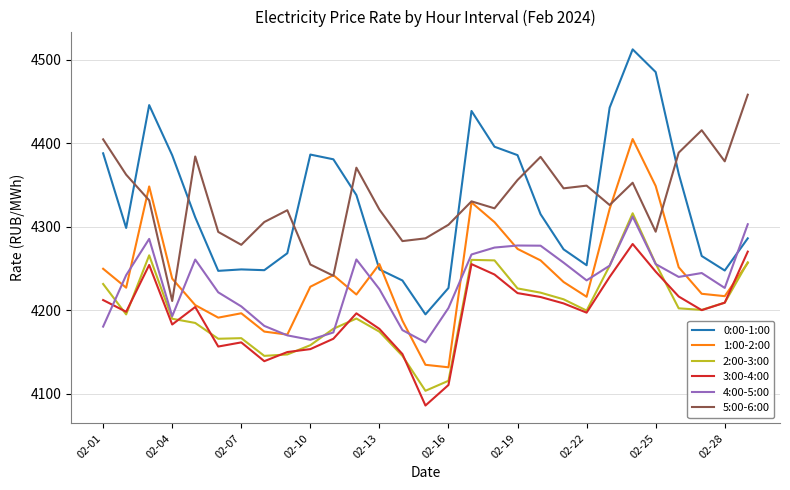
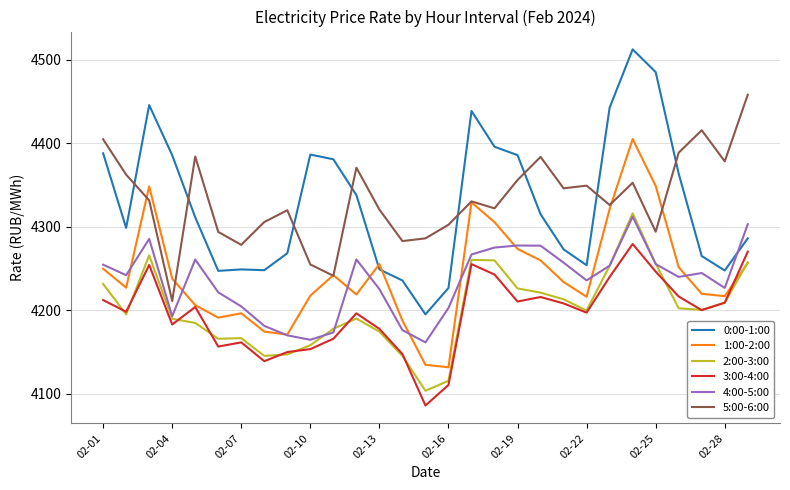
  {
    "0:00-1:00": {
      "02-01": 4390,
      "02-04": 4390,
      "02-07": 4250,
      "02-10": 4390,
      "02-13": 4250,
      "02-16": 4230,
      "02-19": 4390,
      "02-22": 4250,
      "02-25": 4490,
      "02-28": 4250
    },
    "1:00-2:00": {
      "02-01": 4250,
      "02-04": 4240,
      "02-07": 4200,
-     "02-10": 4230,
+     "02-10": 4220,
      "02-13": 4260,
      "02-16": 4130,
      "02-19": 4270,
      "02-22": 4220,
      "02-25": 4350,
      "02-28": 4220
    },
    "2:00-3:00": {
      "02-01": 4230,
      "02-07": 4170,
      "02-10": 4160,
      "02-13": 4170,
      "02-16": 4120,
      "02-19": 4230
    },
    "3:00-4:00": {
      "02-01": 4210,
      "02-04": 4180,
      "02-07": 4160,
      "02-10": 4150,
      "02-13": 4180,
      "02-16": 4110,
-     "02-19": 4220,
+     "02-19": 4210,
      "02-25": 4250
    },
    "4:00-5:00": {
-     "02-01": 4180,
+     "02-01": 4250,
      "02-07": 4200,
      "02-10": 4160,
      "02-13": 4230,
      "02-16": 4200,
      "02-19": 4280,
      "02-22": 4240,
      "02-28": 4230
    },
    "5:00-6:00": {
      "02-01": 4400,
      "02-04": 4210,
      "02-07": 4280,
      "02-10": 4250,
      "02-13": 4320,
      "02-16": 4300,
      "02-19": 4360,
      "02-22": 4350,
      "02-25": 4290,
      "02-28": 4380
    }
  }
